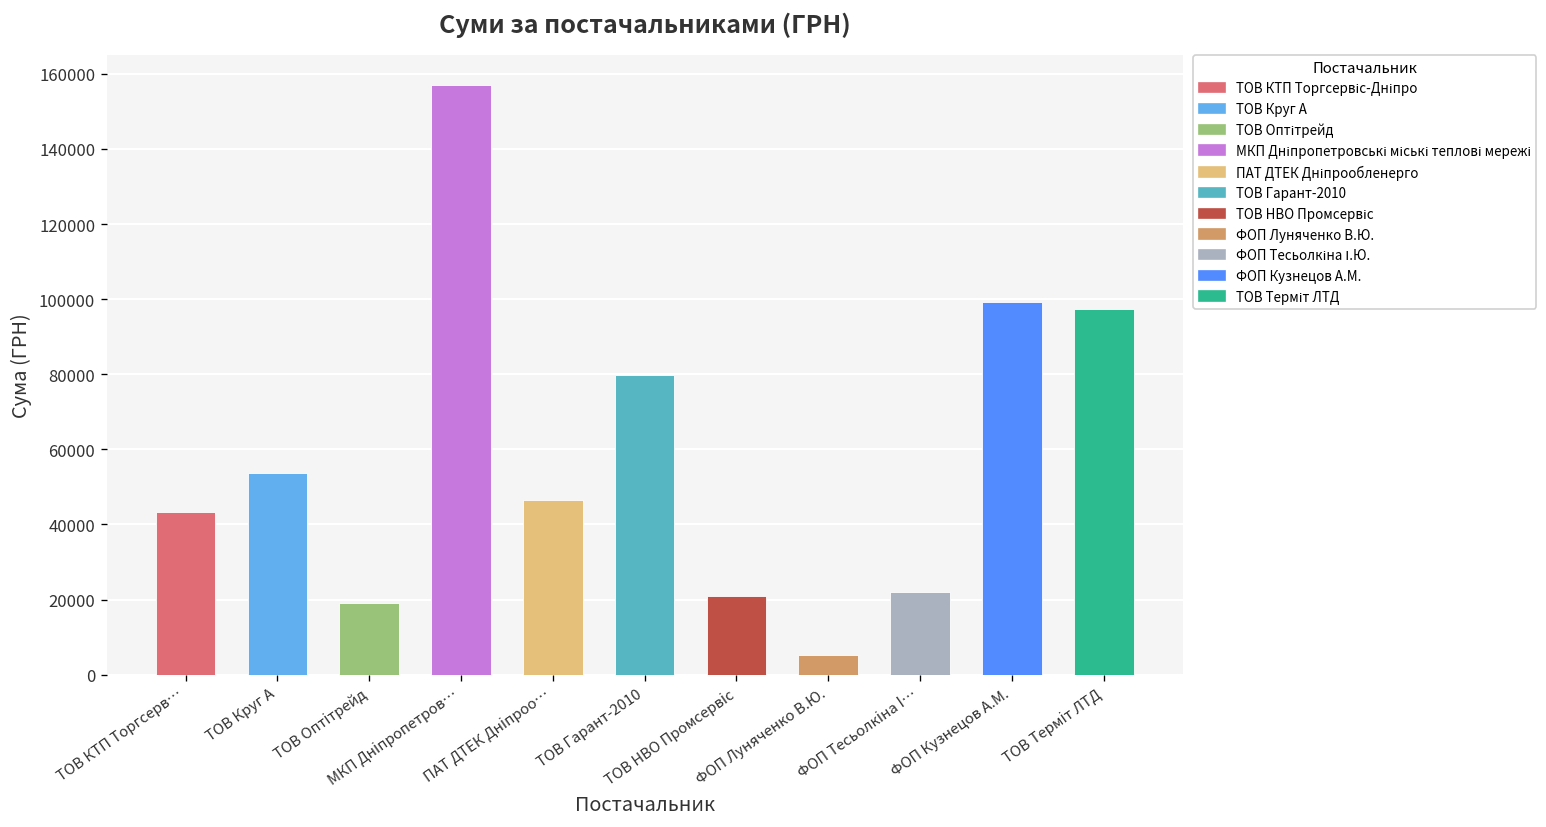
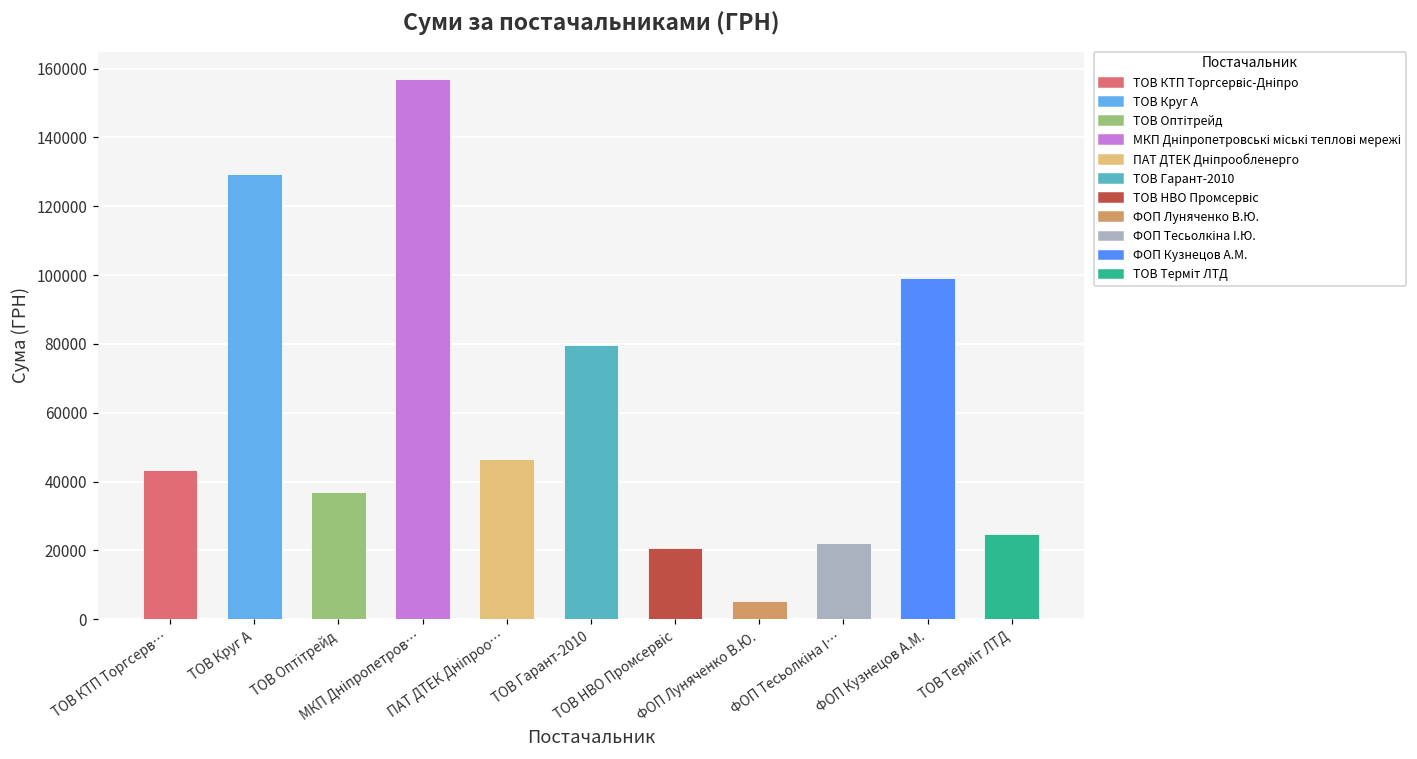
  {
    "ТОВ КТП Торгсерв…": 43000,
-   "ТОВ Круг А": 54000,
-   "ТОВ Оптітрейд": 19000,
+   "ТОВ Круг А": 129000,
+   "ТОВ Оптітрейд": 37000,
    "МКП Дніпропетров…": 157000,
    "ПАТ ДТЕК Дніпроо…": 47000,
    "ТОВ Гарант-2010": 80000,
    "ТОВ НВО Промсервіс": 21000,
    "ФОП Луняченко В.Ю.": 5000,
    "ФОП Тесьолкіна І…": 22000,
    "ФОП Кузнецов А.М.": 99000,
-   "ТОВ Терміт ЛТД": 97000
+   "ТОВ Терміт ЛТД": 25000
  }
